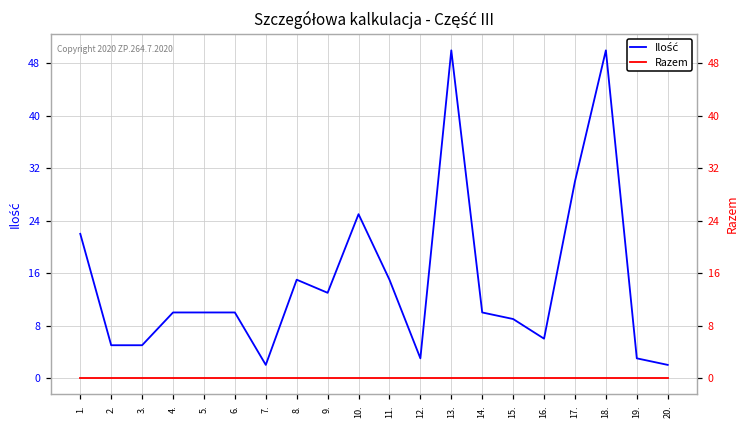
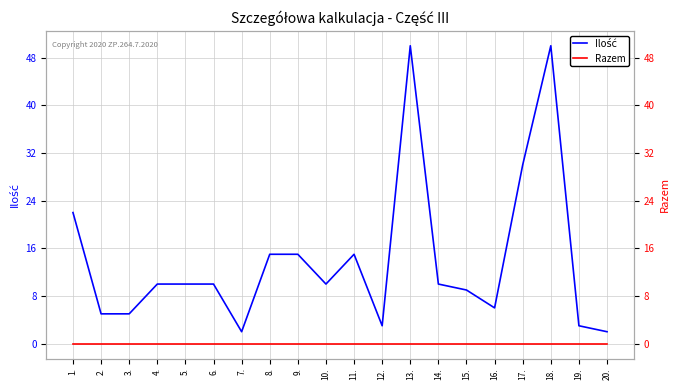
  {
    "Ilość": {
      "1.": 22,
      "2.": 5,
      "3.": 5,
      "4.": 10,
      "5.": 10,
      "6.": 10,
      "7.": 2,
      "8.": 15,
-     "9.": 13,
-     "10.": 25,
+     "9.": 15,
+     "10.": 10,
      "11.": 15,
      "12.": 3,
      "13.": 50,
      "14.": 10,
      "15.": 9,
      "16.": 6,
      "17.": 30,
      "18.": 50,
      "19.": 3,
      "20.": 2
    },
    "Razem": {
      "1.": 0,
      "2.": 0,
      "3.": 0,
      "4.": 0,
      "5.": 0,
      "6.": 0,
      "7.": 0,
      "8.": 0,
      "9.": 0,
      "10.": 0,
      "11.": 0,
      "12.": 0,
      "13.": 0,
      "14.": 0,
      "15.": 0,
      "16.": 0,
      "17.": 0,
      "18.": 0,
      "19.": 0,
      "20.": 0
    }
  }
